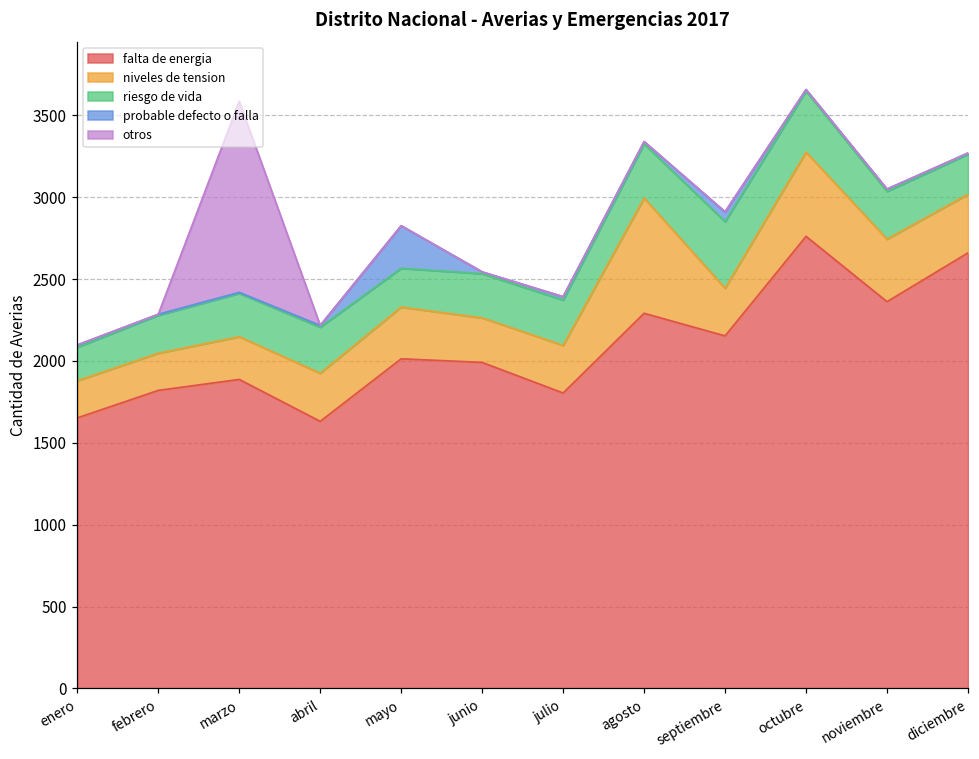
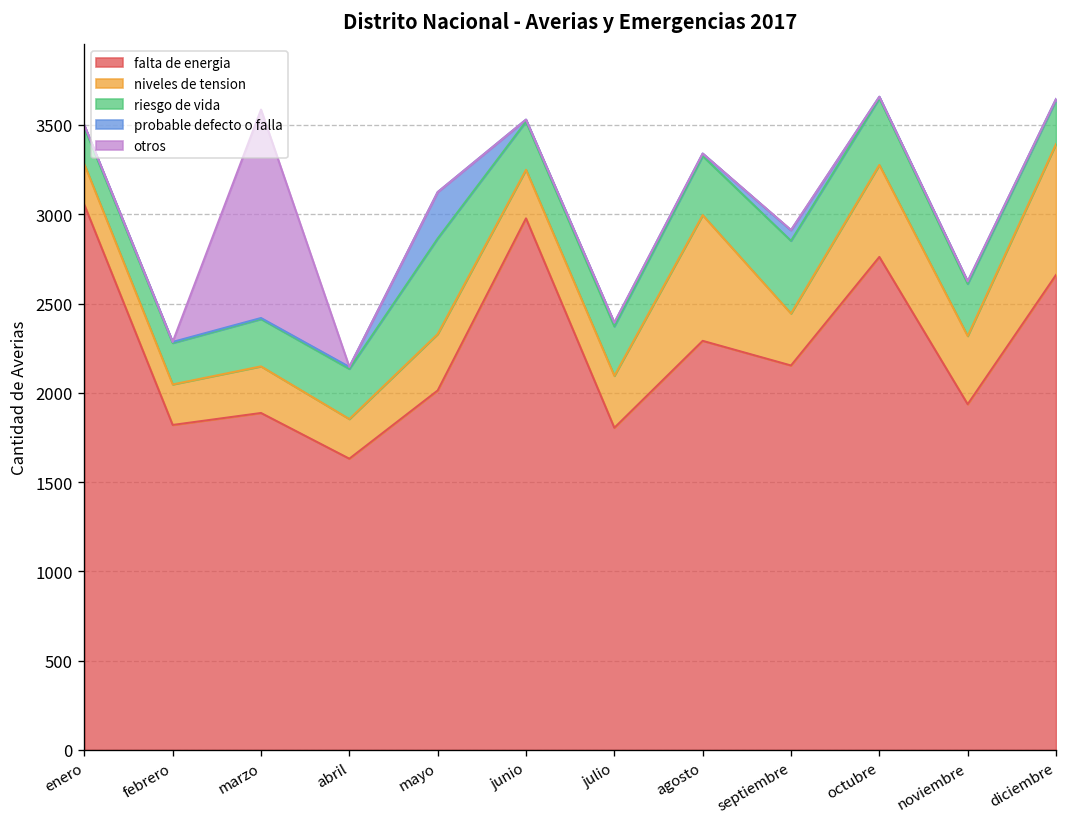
  {
    "falta de energia": {
-     "enero": 1650,
+     "enero": 3050,
      "febrero": 1820,
      "marzo": 1890,
      "abril": 1630,
      "mayo": 2010,
-     "junio": 1990,
+     "junio": 2980,
      "julio": 1800,
      "agosto": 2290,
      "septiembre": 2150,
      "octubre": 2760,
-     "noviembre": 2360,
+     "noviembre": 1940,
      "diciembre": 2660
    },
    "niveles de tension": {
      "enero": 230,
      "febrero": 230,
      "marzo": 260,
-     "abril": 290,
+     "abril": 220,
      "mayo": 320,
      "junio": 270,
      "julio": 290,
      "agosto": 700,
      "septiembre": 290,
      "octubre": 520,
      "noviembre": 380,
-     "diciembre": 360
+     "diciembre": 730
    },
    "riesgo de vida": {
-     "mayo": 240,
+     "mayo": 540,
      "julio": 280,
      "septiembre": 410
    }
  }
